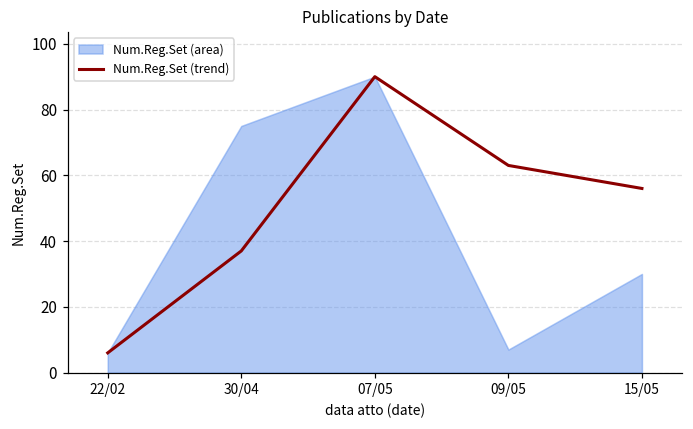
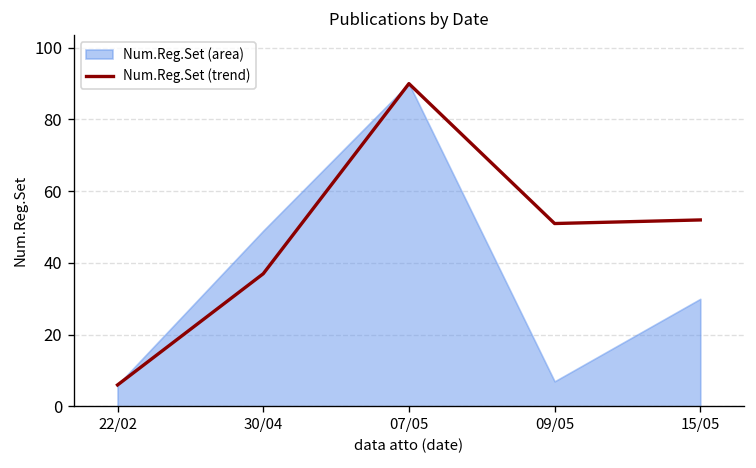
  {
    "Num.Reg.Set (area)": {
-     "30/04": 75,
+     "30/04": 49,
      "09/05": 7,
      "15/05": 30
    },
    "Num.Reg.Set (trend)": {
      "30/04": 37,
-     "09/05": 63,
-     "15/05": 56
+     "09/05": 51,
+     "15/05": 52
    }
  }
